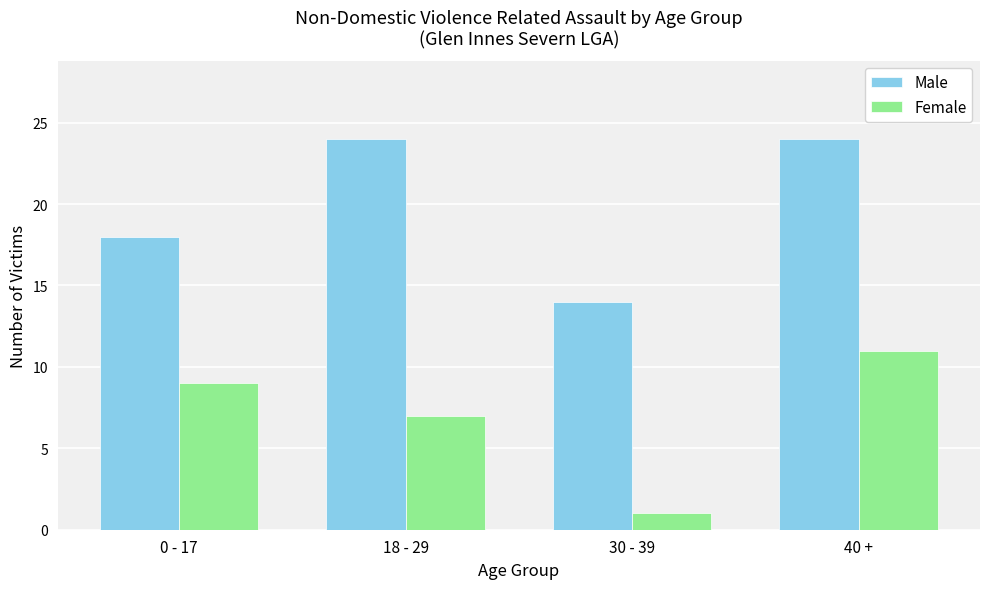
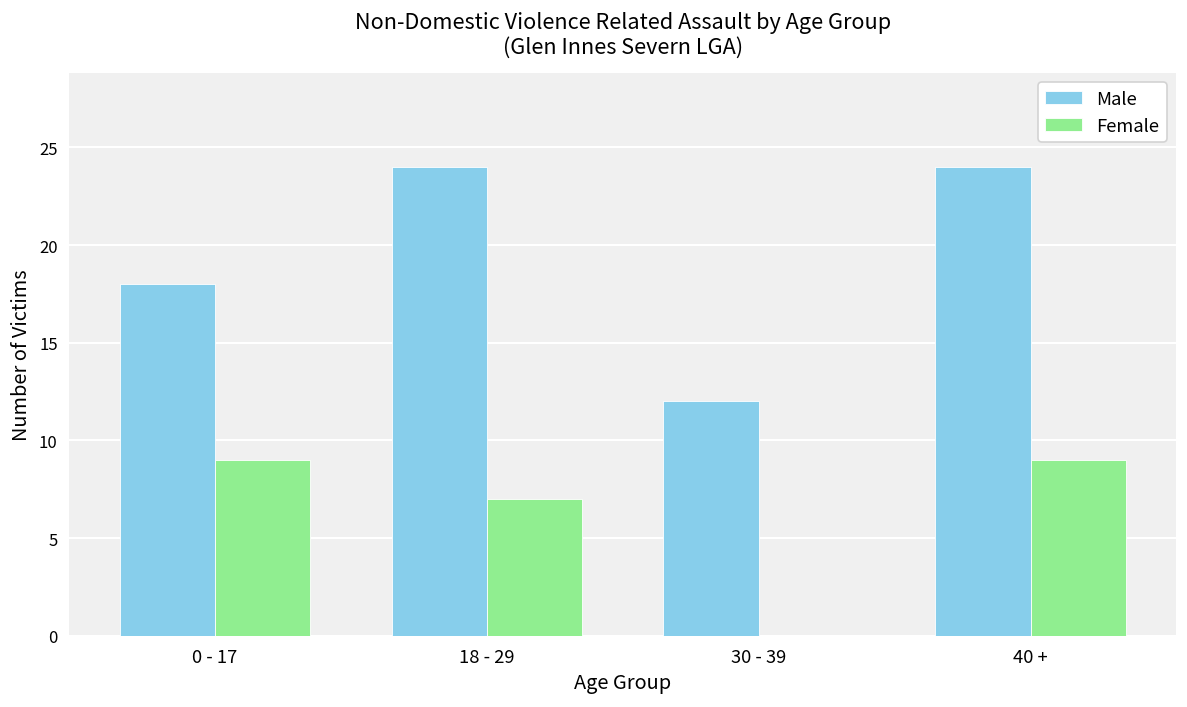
  {
    "Male": {
      "0 - 17": 18,
      "18 - 29": 24,
-     "30 - 39": 14,
+     "30 - 39": 12,
      "40 +": 24
    },
    "Female": {
      "0 - 17": 9,
      "18 - 29": 7,
-     "30 - 39": 1,
-     "40 +": 11
+     "30 - 39": 0,
+     "40 +": 9
    }
  }
